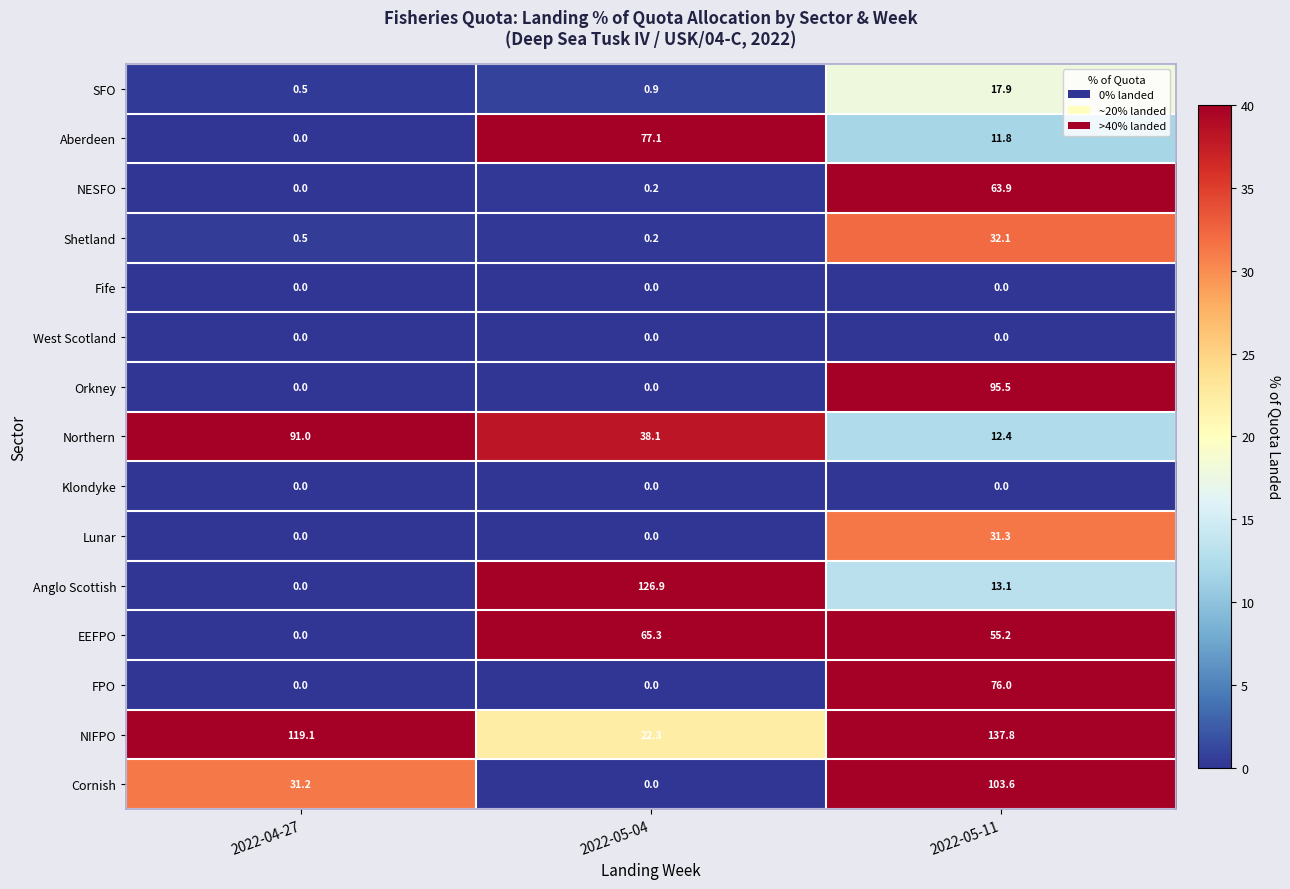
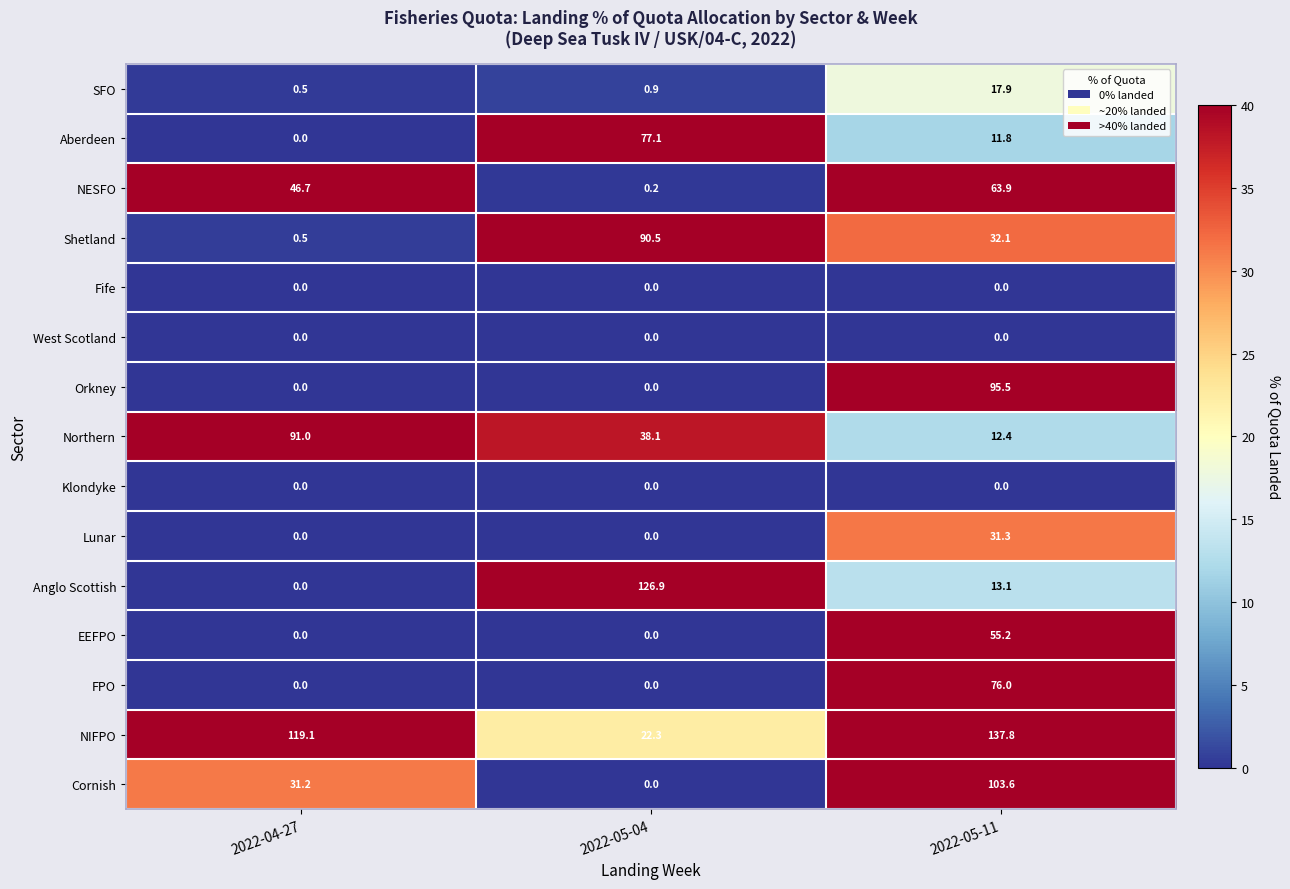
  {
    "SFO": {
      "2022-04-27": 0.5,
      "2022-05-04": 0.9,
      "2022-05-11": 17.9
    },
    "Aberdeen": {
      "2022-04-27": 0.0,
      "2022-05-04": 77.1,
      "2022-05-11": 11.8
    },
    "NESFO": {
-     "2022-04-27": 0.0,
+     "2022-04-27": 46.7,
      "2022-05-04": 0.2,
      "2022-05-11": 63.9
    },
    "Shetland": {
      "2022-04-27": 0.5,
-     "2022-05-04": 0.2,
+     "2022-05-04": 90.5,
      "2022-05-11": 32.1
    },
    "Fife": {
      "2022-04-27": 0.0,
      "2022-05-04": 0.0,
      "2022-05-11": 0.0
    },
    "West Scotland": {
      "2022-04-27": 0.0,
      "2022-05-04": 0.0,
      "2022-05-11": 0.0
    },
    "Orkney": {
      "2022-04-27": 0.0,
      "2022-05-04": 0.0,
      "2022-05-11": 95.5
    },
    "Northern": {
      "2022-04-27": 91.0,
      "2022-05-04": 38.1,
      "2022-05-11": 12.4
    },
    "Klondyke": {
      "2022-04-27": 0.0,
      "2022-05-04": 0.0,
      "2022-05-11": 0.0
    },
    "Lunar": {
      "2022-04-27": 0.0,
      "2022-05-04": 0.0,
      "2022-05-11": 31.3
    },
    "Anglo Scottish": {
      "2022-04-27": 0.0,
      "2022-05-04": 126.9,
      "2022-05-11": 13.1
    },
    "EEFPO": {
      "2022-04-27": 0.0,
-     "2022-05-04": 65.3,
+     "2022-05-04": 0.0,
      "2022-05-11": 55.2
    },
    "FPO": {
      "2022-04-27": 0.0,
      "2022-05-04": 0.0,
      "2022-05-11": 76.0
    },
    "NIFPO": {
      "2022-04-27": 119.1,
      "2022-05-04": 22.3,
      "2022-05-11": 137.8
    },
    "Cornish": {
      "2022-04-27": 31.2,
      "2022-05-04": 0.0,
      "2022-05-11": 103.6
    }
  }
